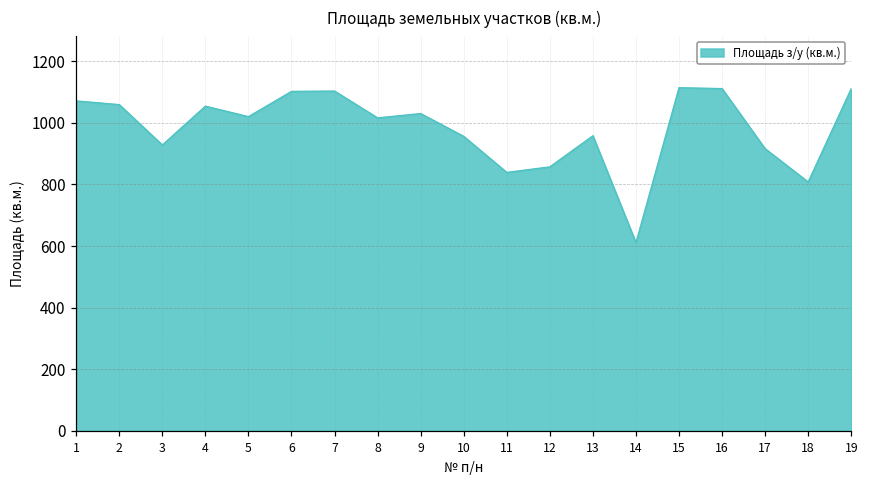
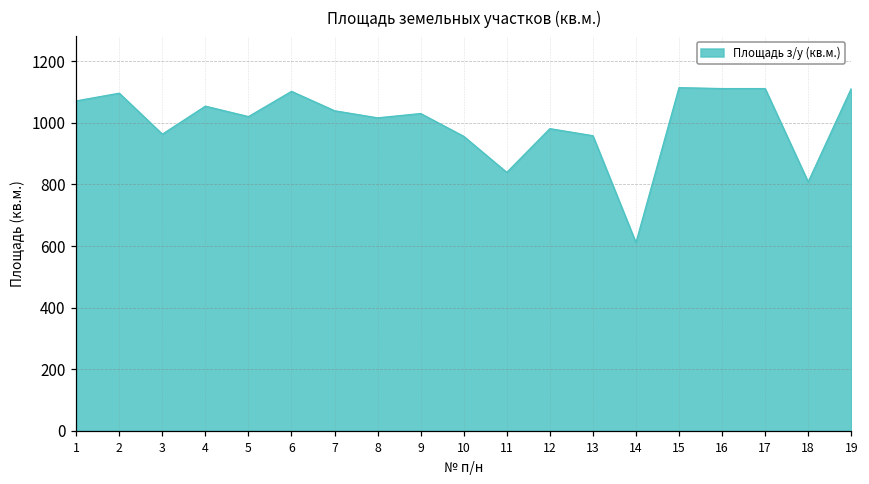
  {
    "1": 1070,
-   "2": 1060,
-   "3": 930,
+   "2": 1100,
+   "3": 960,
    "4": 1050,
    "5": 1020,
    "6": 1100,
-   "7": 1100,
+   "7": 1040,
    "8": 1020,
    "9": 1030,
    "10": 960,
    "11": 840,
-   "12": 860,
+   "12": 980,
    "13": 960,
    "14": 610,
    "15": 1110,
    "16": 1110,
-   "17": 920,
+   "17": 1110,
    "18": 810,
    "19": 1110
  }
